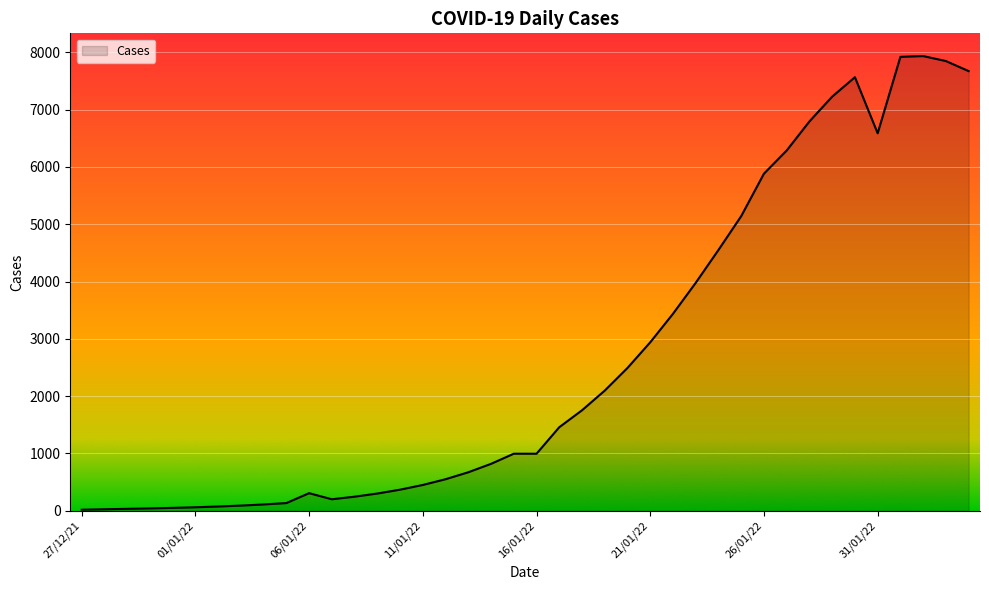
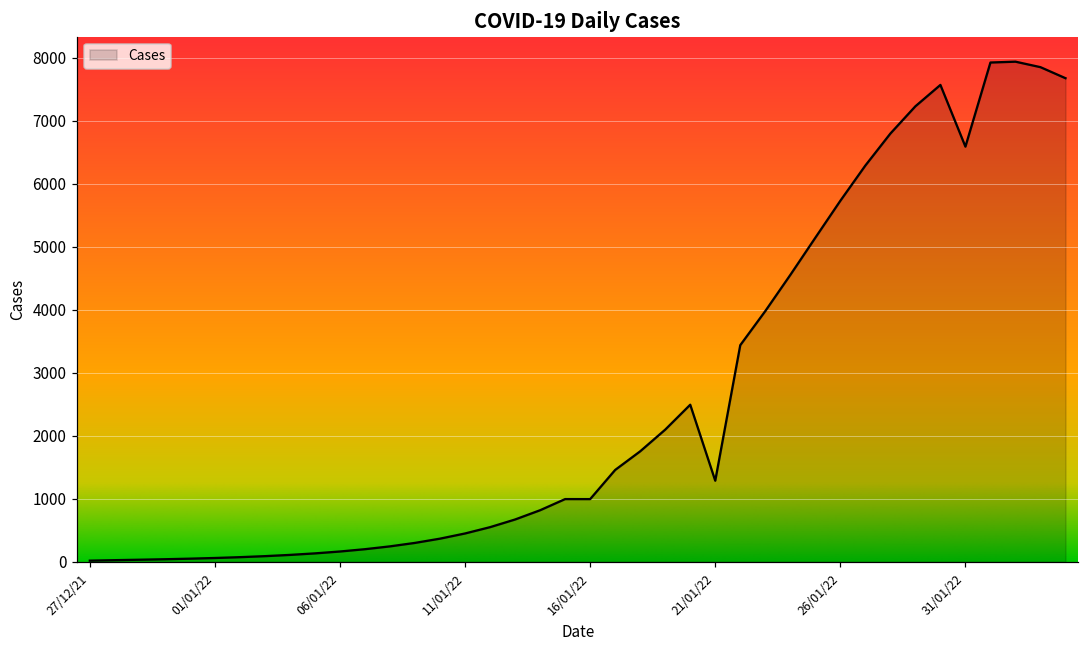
  {
    "27/12/21": 0,
    "01/01/22": 100,
-   "06/01/22": 300,
+   "06/01/22": 200,
    "11/01/22": 500,
    "16/01/22": 1000,
-   "21/01/22": 2900,
-   "26/01/22": 5900,
+   "21/01/22": 1300,
+   "26/01/22": 5700,
    "31/01/22": 6600
  }
